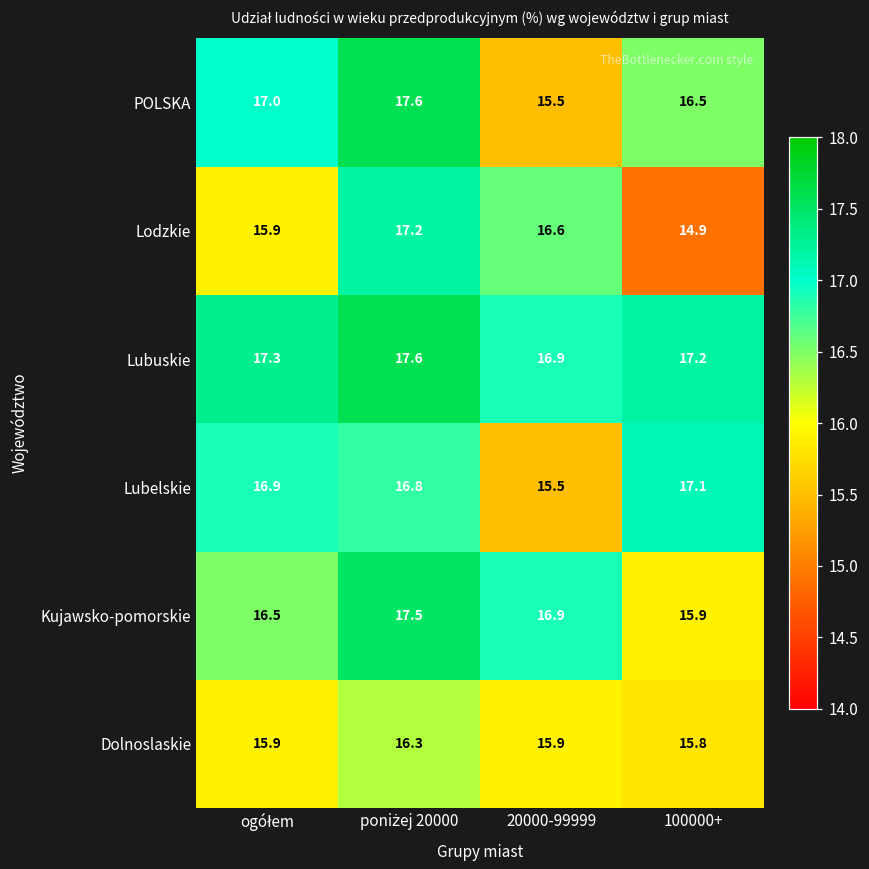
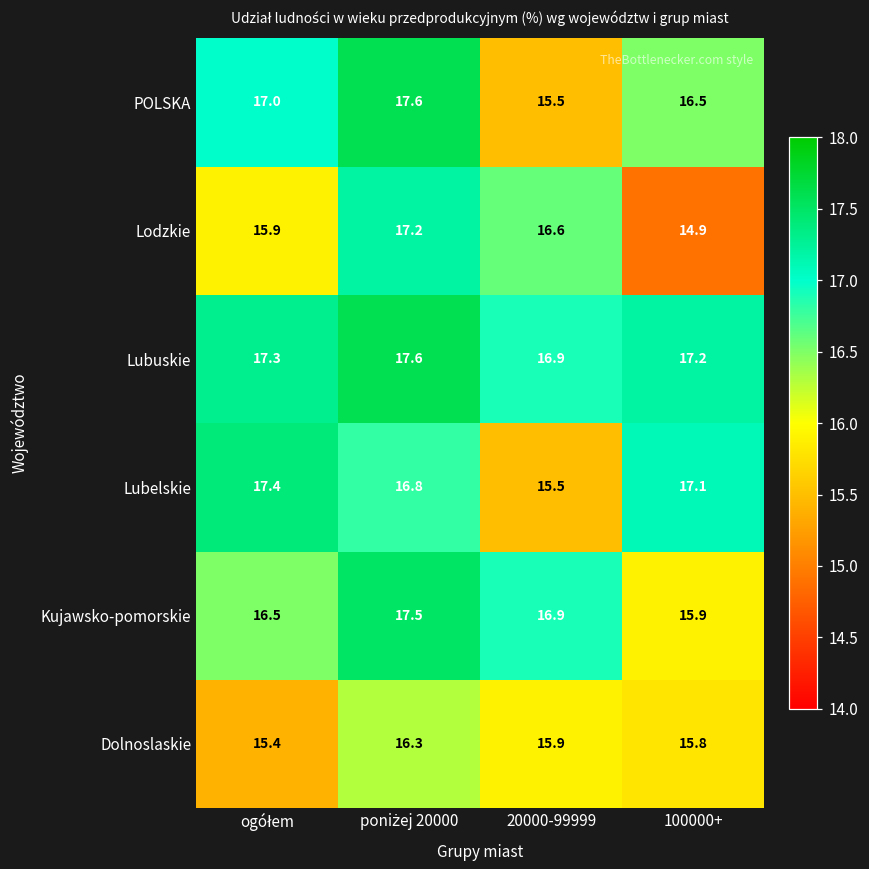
  {
    "POLSKA": {
      "ogółem": 17.0,
      "poniżej 20000": 17.6,
      "20000-99999": 15.5
    },
    "Lodzkie": {
      "ogółem": 15.9,
      "poniżej 20000": 17.2,
      "20000-99999": 16.6,
      "100000+": 14.9
    },
    "Lubuskie": {
      "ogółem": 17.3,
      "poniżej 20000": 17.6,
      "20000-99999": 16.9,
      "100000+": 17.2
    },
    "Lubelskie": {
-     "ogółem": 16.9,
+     "ogółem": 17.4,
      "poniżej 20000": 16.8,
      "20000-99999": 15.5,
      "100000+": 17.1
    },
    "Kujawsko-pomorskie": {
      "ogółem": 16.5,
      "poniżej 20000": 17.5,
      "20000-99999": 16.9,
      "100000+": 15.9
    },
    "Dolnoslaskie": {
-     "ogółem": 15.9,
+     "ogółem": 15.4,
      "poniżej 20000": 16.3,
      "20000-99999": 15.9,
      "100000+": 15.8
    }
  }
